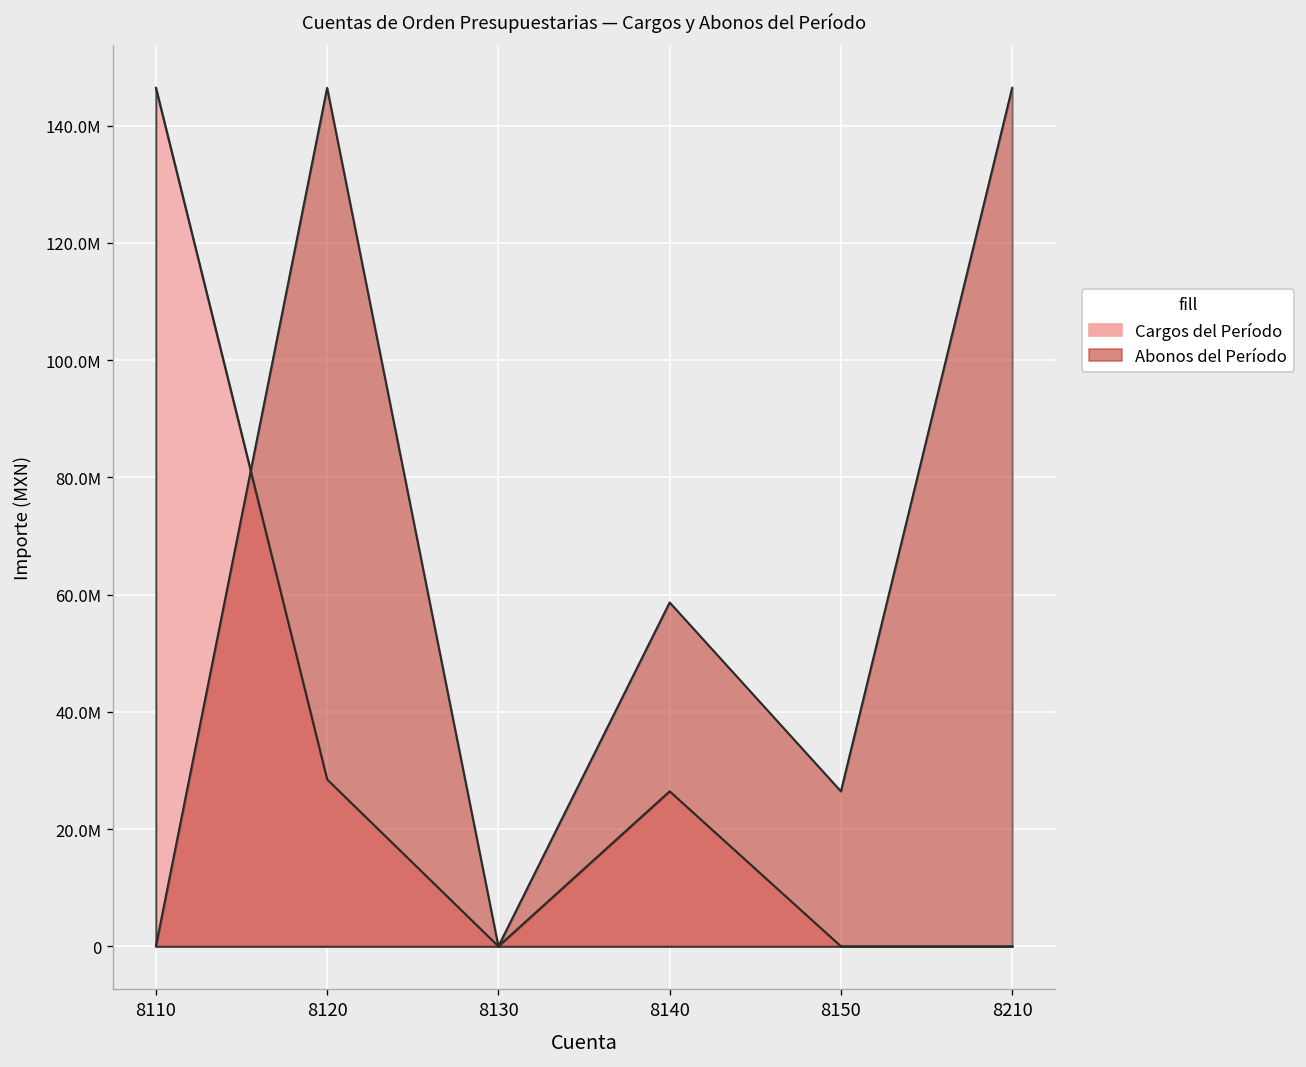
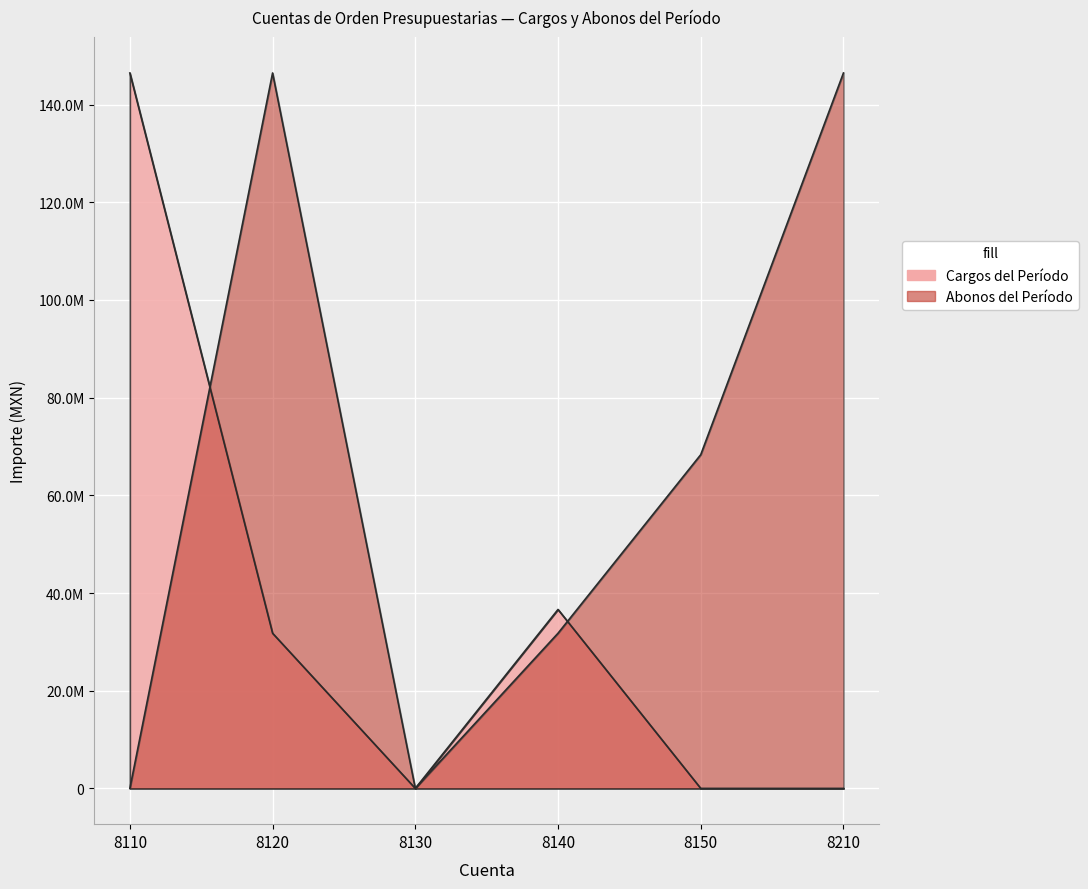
  {
    "Cargos del Período": {
      "8110": 146000000,
-     "8120": 28000000,
-     "8140": 26000000,
+     "8120": 32000000,
+     "8140": 37000000,
      "8150": 0,
      "8210": 0
    },
    "Abonos del Período": {
      "8110": 0,
      "8120": 146000000,
-     "8140": 59000000,
-     "8150": 26000000,
+     "8140": 32000000,
+     "8150": 68000000,
      "8210": 146000000
    }
  }
